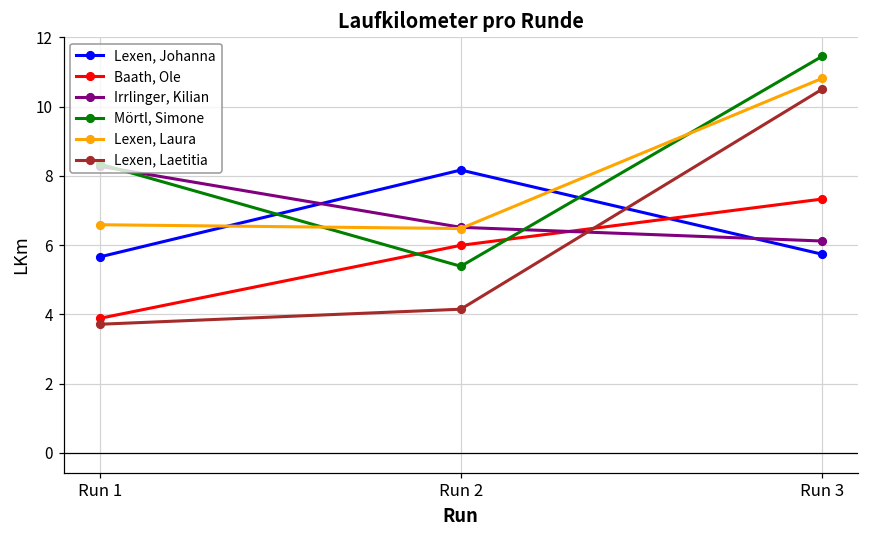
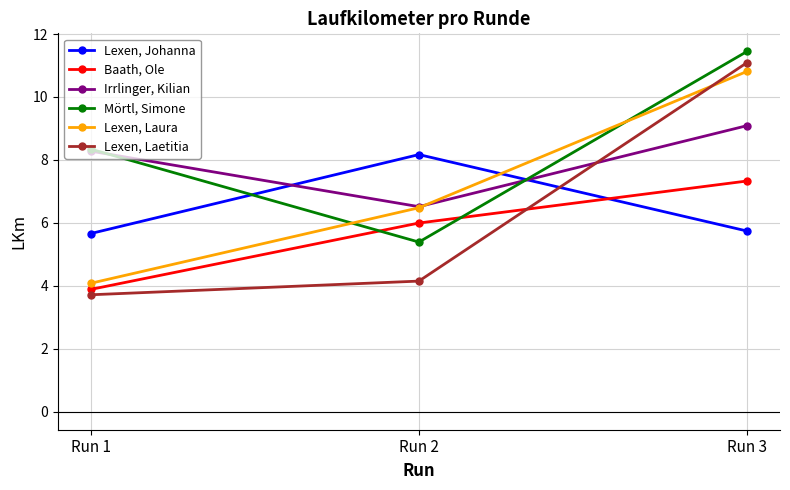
  {
    "Lexen, Johanna": {
      "Run 1": 5.7,
      "Run 2": 8.2,
      "Run 3": 5.7
    },
    "Baath, Ole": {
      "Run 1": 3.9,
      "Run 2": 6.0,
      "Run 3": 7.3
    },
    "Irrlinger, Kilian": {
-     "Run 3": 6.1
+     "Run 3": 9.1
    },
    "Mörtl, Simone": {
      "Run 2": 5.4,
      "Run 3": 11.5
    },
    "Lexen, Laura": {
-     "Run 1": 6.6,
+     "Run 1": 4.1,
      "Run 3": 10.8
    },
    "Lexen, Laetitia": {
      "Run 1": 3.7,
      "Run 2": 4.2,
-     "Run 3": 10.5
+     "Run 3": 11.1
    }
  }
